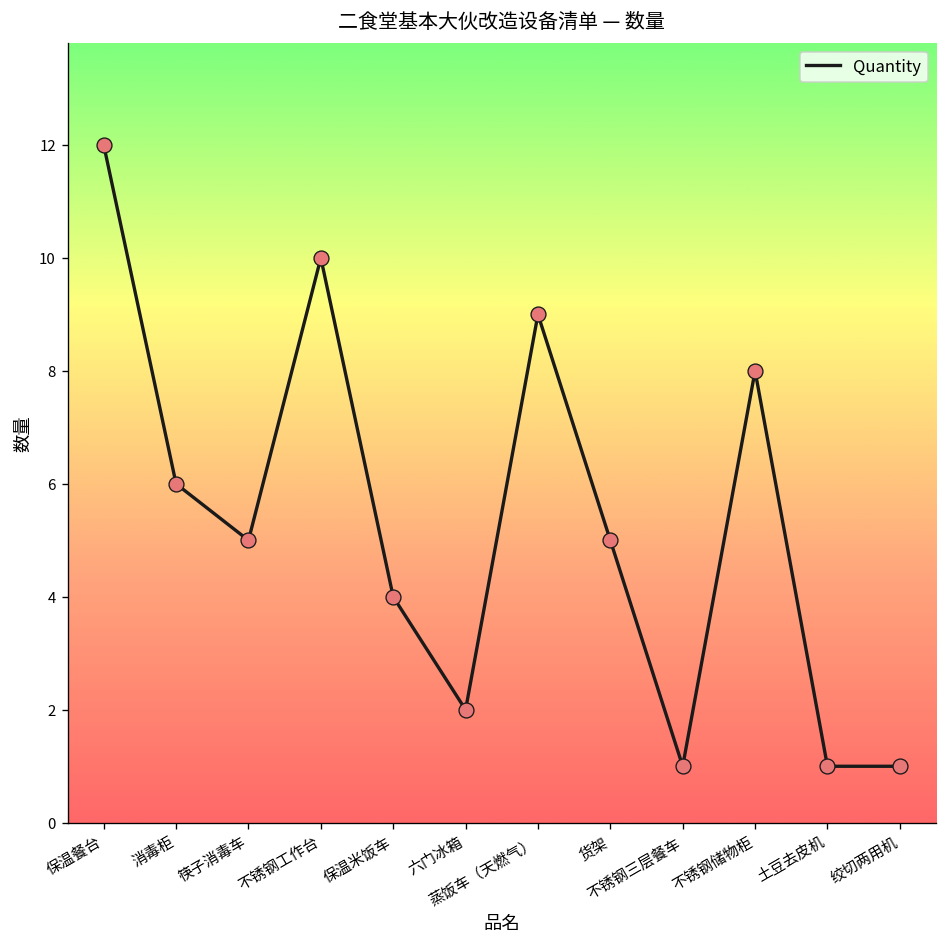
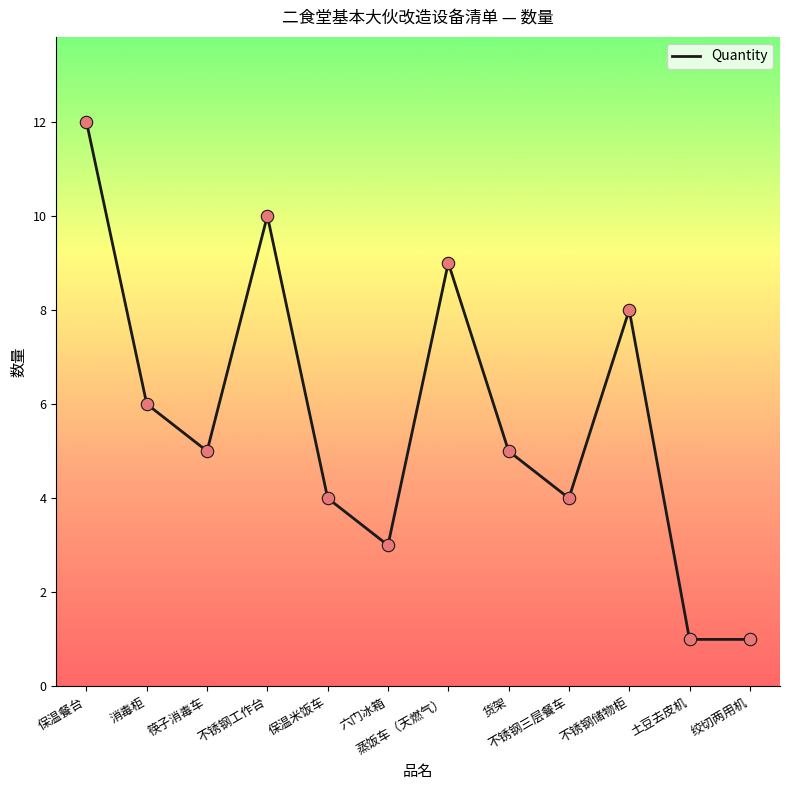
  {
    "保温餐台": 12,
    "消毒柜": 6,
    "筷子消毒车": 5,
    "不锈钢工作台": 10,
    "保温米饭车": 4,
-   "六门冰箱": 2,
+   "六门冰箱": 3,
    "蒸饭车（天燃气）": 9,
    "货架": 5,
-   "不锈钢三层餐车": 1,
+   "不锈钢三层餐车": 4,
    "不锈钢储物柜": 8,
    "土豆去皮机": 1,
    "绞切两用机": 1
  }
